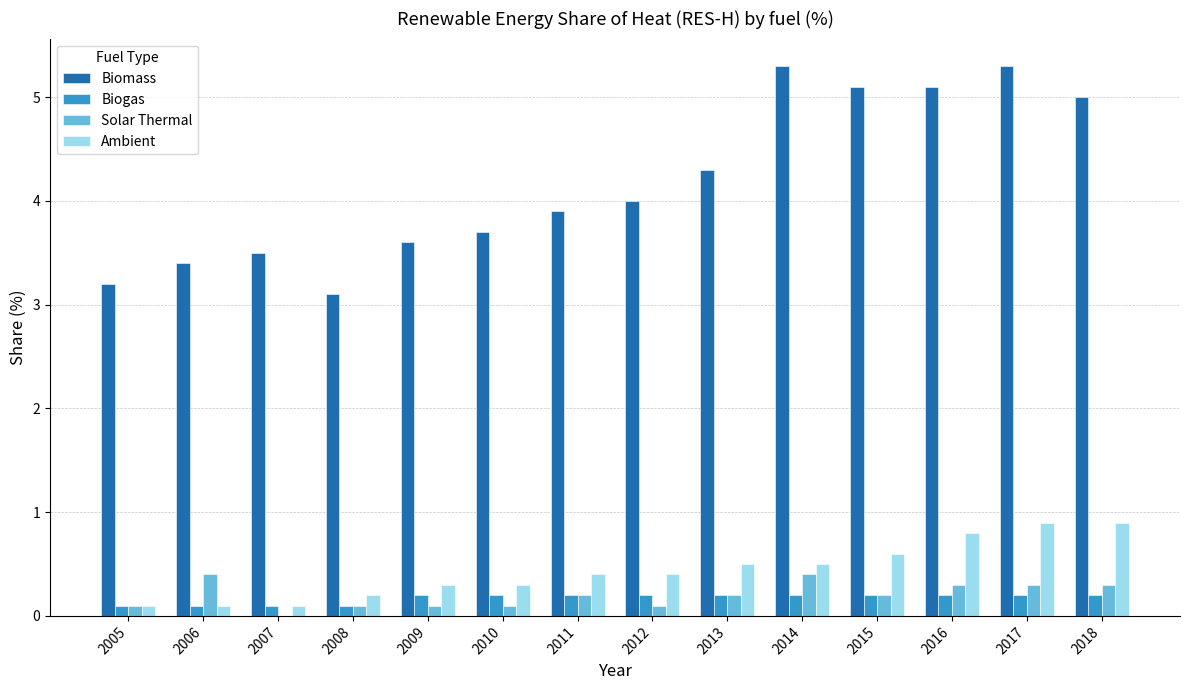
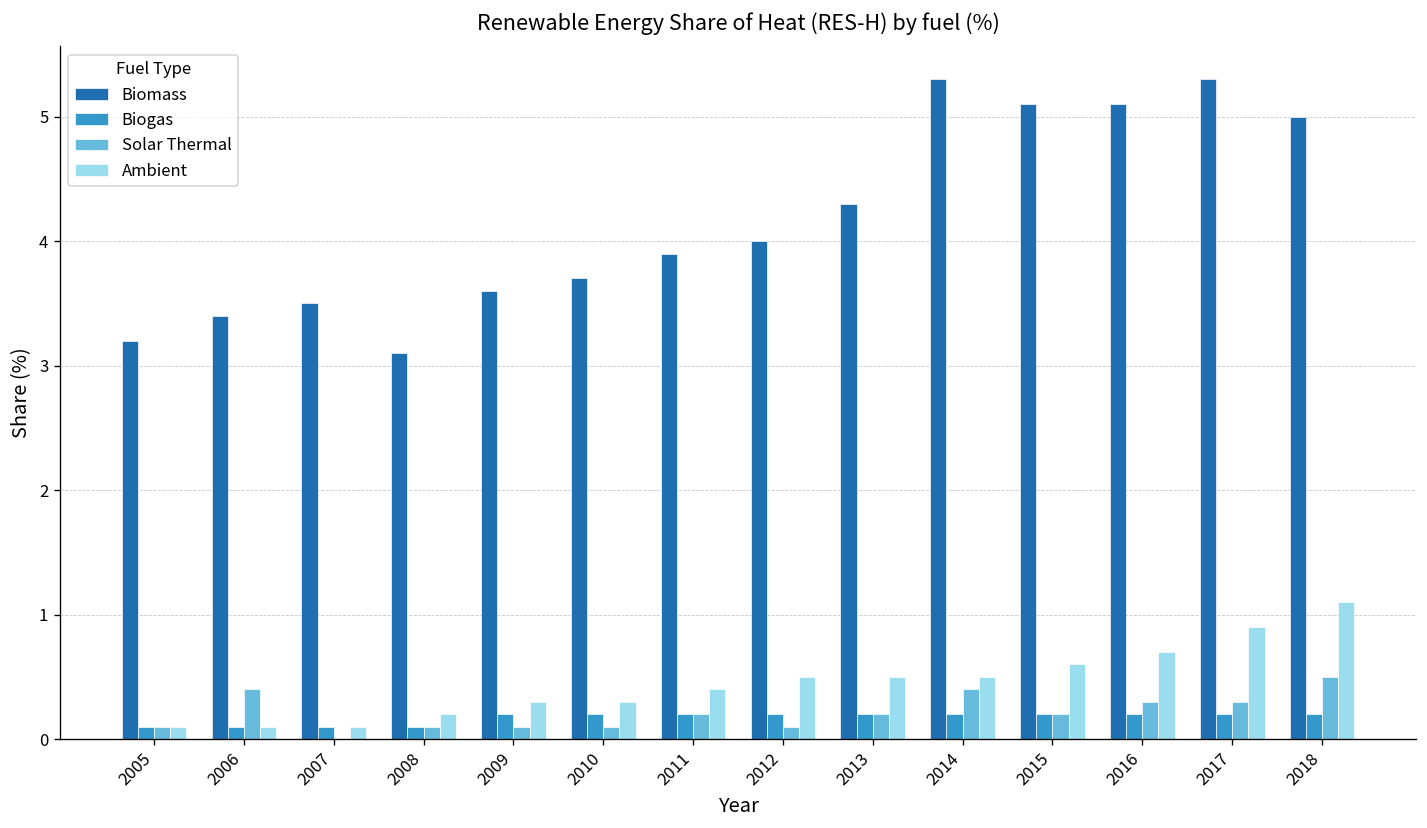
  {
    "Solar Thermal": {
      "2005": 0.1,
      "2006": 0.4,
      "2007": 0.0,
      "2008": 0.1,
      "2009": 0.1,
      "2010": 0.1,
      "2011": 0.2,
      "2012": 0.1,
      "2013": 0.2,
      "2014": 0.4,
      "2015": 0.2,
      "2016": 0.3,
      "2017": 0.3,
-     "2018": 0.3
+     "2018": 0.5
    },
    "Ambient": {
      "2005": 0.1,
      "2006": 0.1,
      "2007": 0.1,
      "2008": 0.2,
      "2009": 0.3,
      "2010": 0.3,
      "2011": 0.4,
-     "2012": 0.4,
+     "2012": 0.5,
      "2013": 0.5,
      "2014": 0.5,
      "2015": 0.6,
-     "2016": 0.8,
+     "2016": 0.7,
      "2017": 0.9,
-     "2018": 0.9
+     "2018": 1.1
    }
  }
